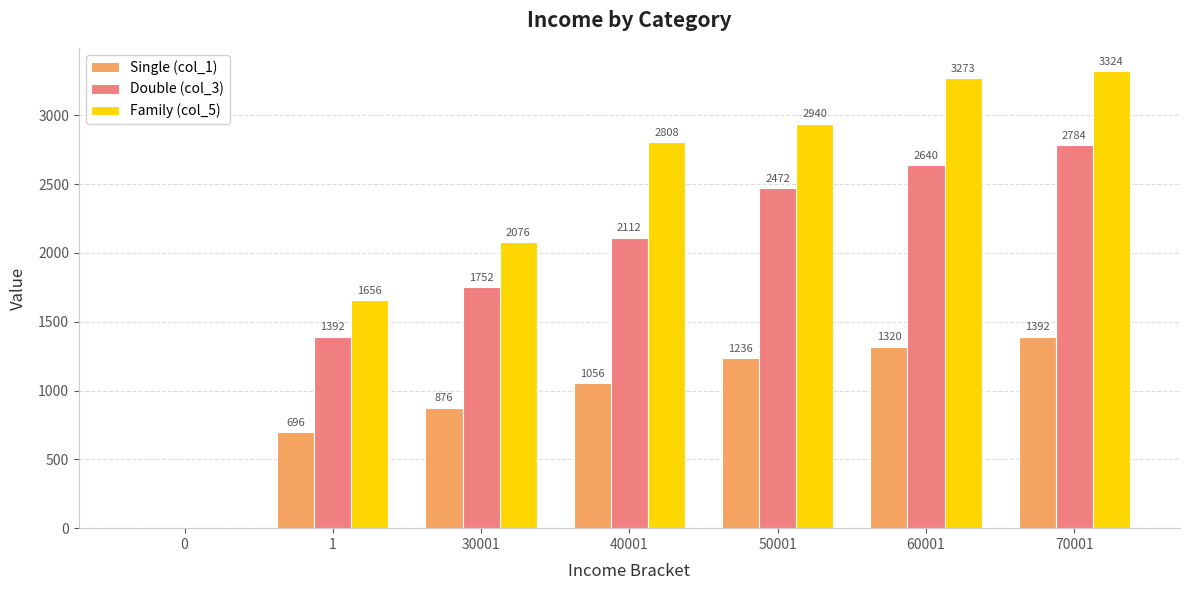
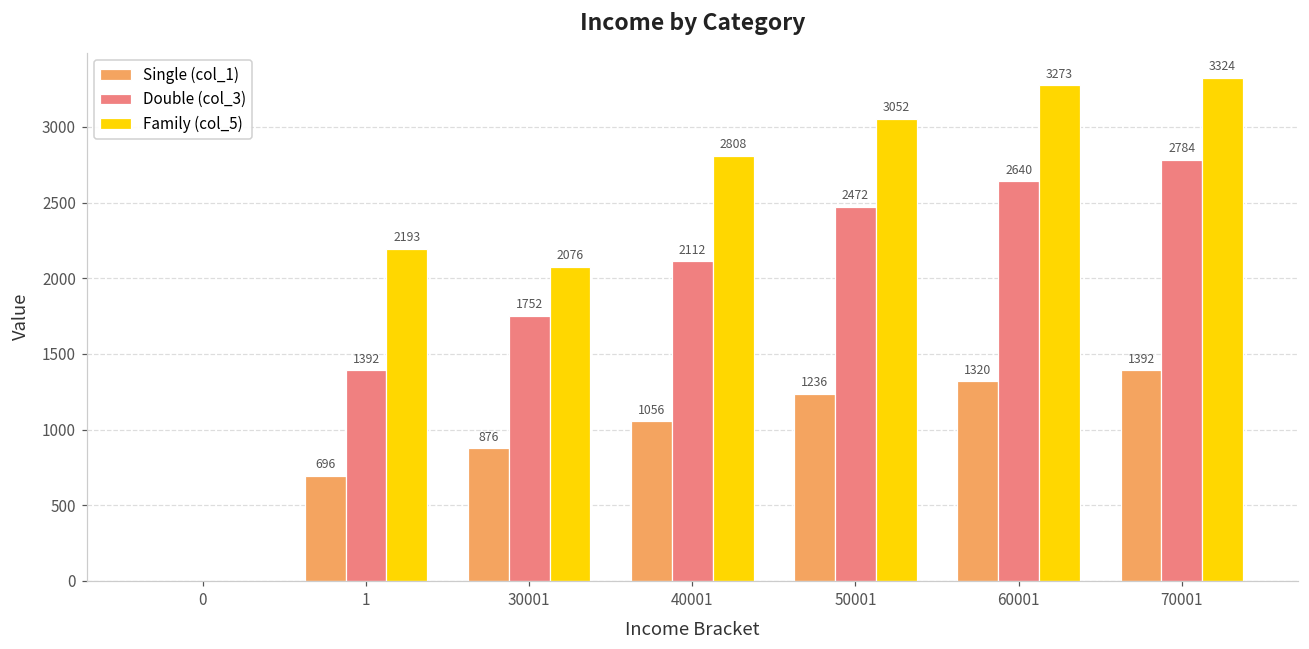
  {
    "Family (col_5)": {
-     "1": 1656,
+     "1": 2193,
      "30001": 2076,
      "40001": 2808,
-     "50001": 2940,
+     "50001": 3052,
      "60001": 3273,
      "70001": 3324
    }
  }
